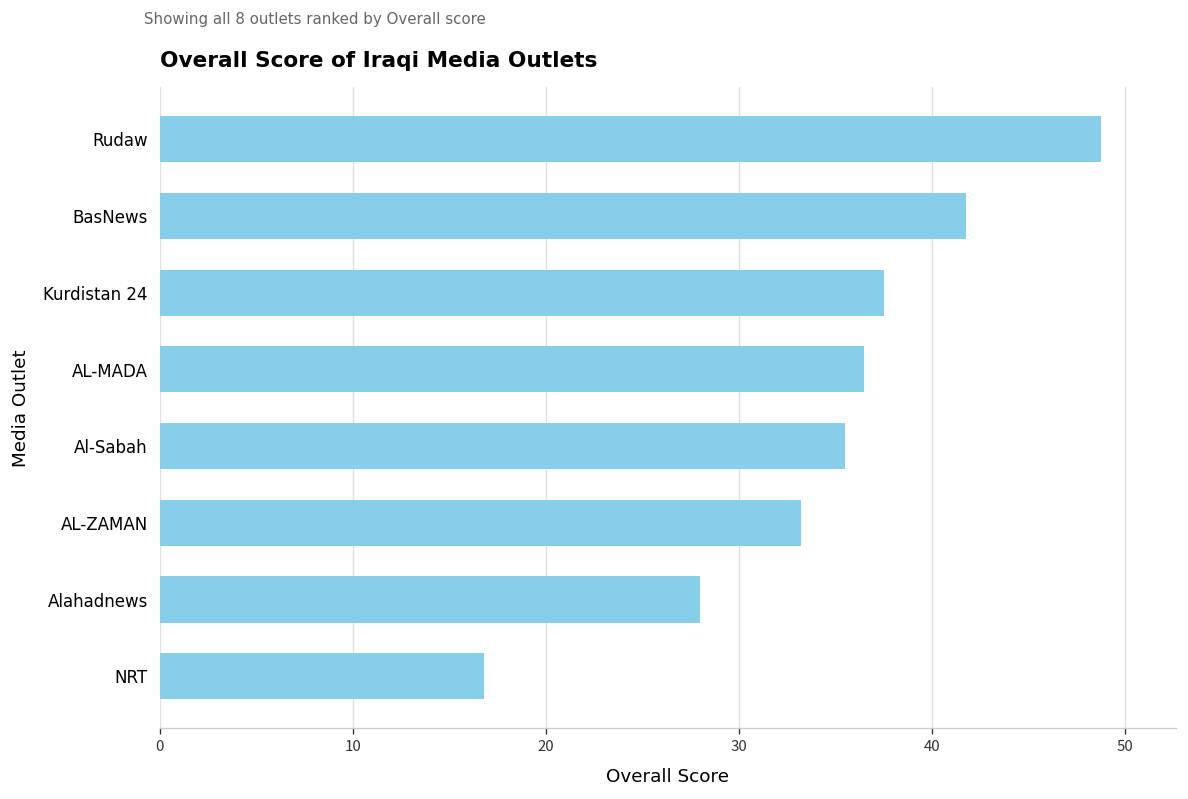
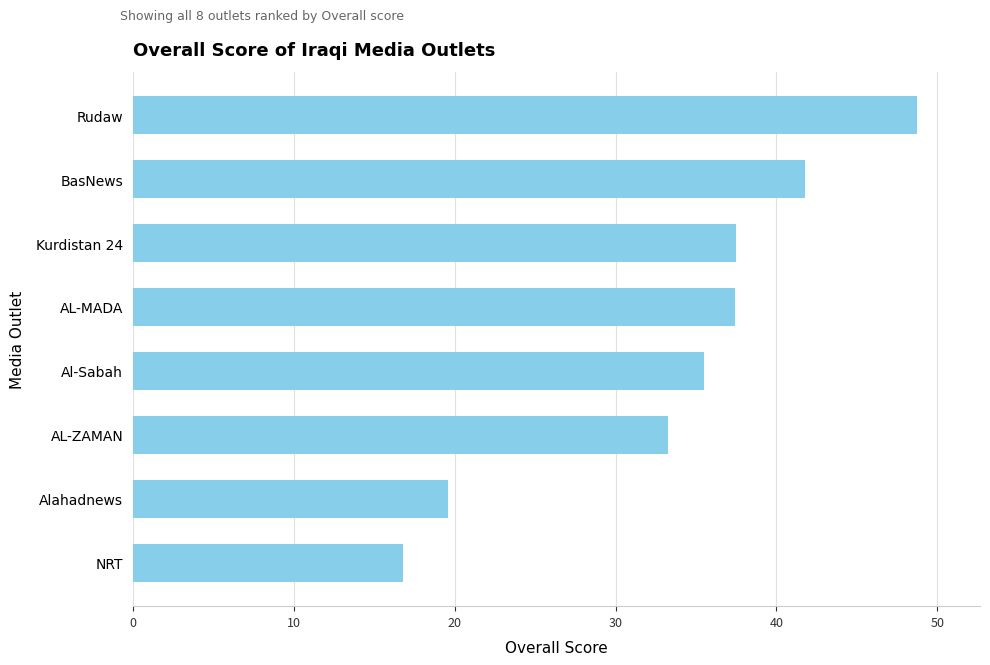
  {
    "Rudaw": 48.8,
    "BasNews": 41.8,
    "Kurdistan 24": 37.5,
-   "AL-MADA": 36.5,
+   "AL-MADA": 37.4,
    "Al-Sabah": 35.5,
    "AL-ZAMAN": 33.2,
-   "Alahadnews": 28.0,
+   "Alahadnews": 19.6,
    "NRT": 16.8
  }
